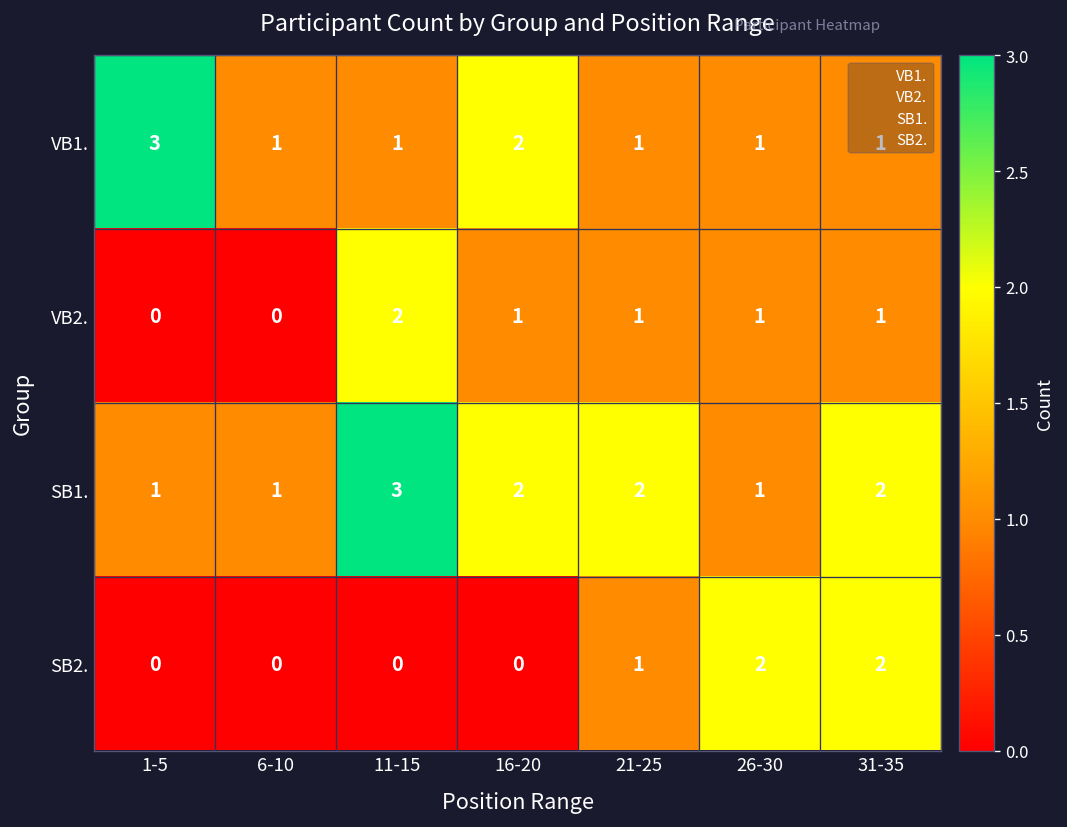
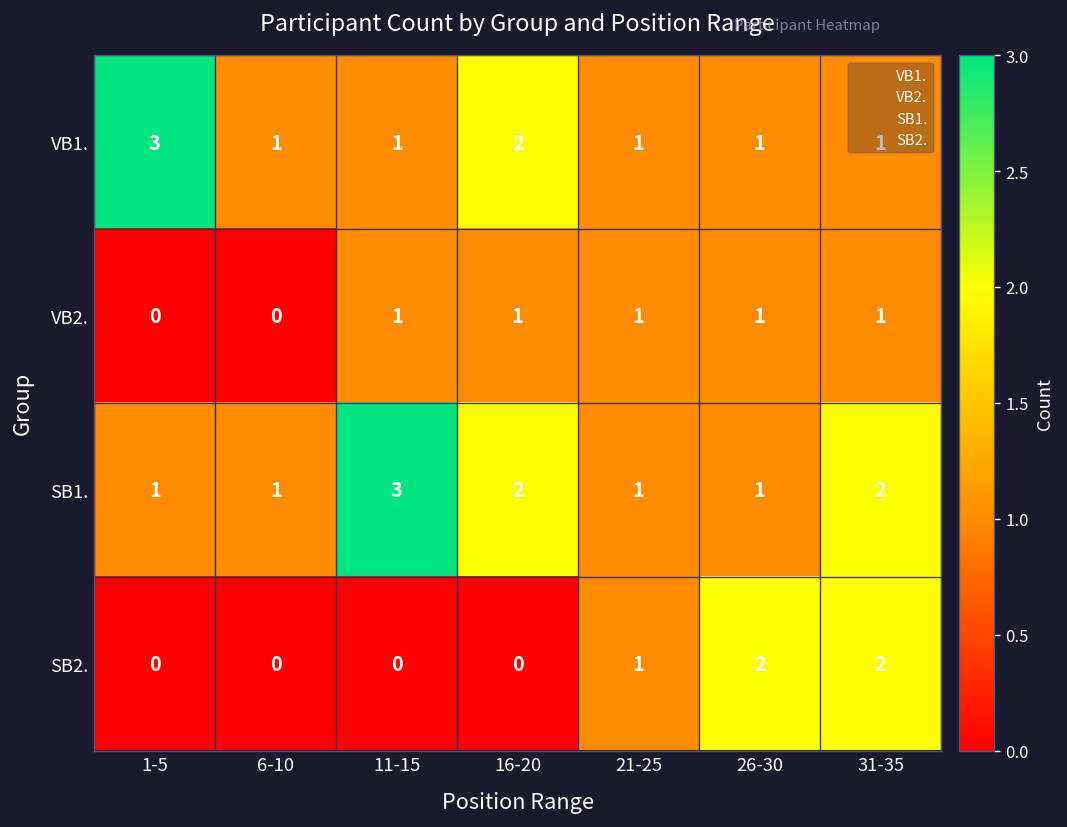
  {
    "VB1.": {
      "1-5": 3,
      "6-10": 1,
      "11-15": 1,
      "16-20": 2,
      "21-25": 1,
      "26-30": 1
    },
    "VB2.": {
      "1-5": 0,
      "6-10": 0,
-     "11-15": 2,
+     "11-15": 1,
      "16-20": 1,
      "21-25": 1,
      "26-30": 1,
      "31-35": 1
    },
    "SB1.": {
      "1-5": 1,
      "6-10": 1,
      "11-15": 3,
      "16-20": 2,
-     "21-25": 2,
+     "21-25": 1,
      "26-30": 1,
      "31-35": 2
    },
    "SB2.": {
      "1-5": 0,
      "6-10": 0,
      "11-15": 0,
      "16-20": 0,
      "21-25": 1,
      "26-30": 2,
      "31-35": 2
    }
  }
